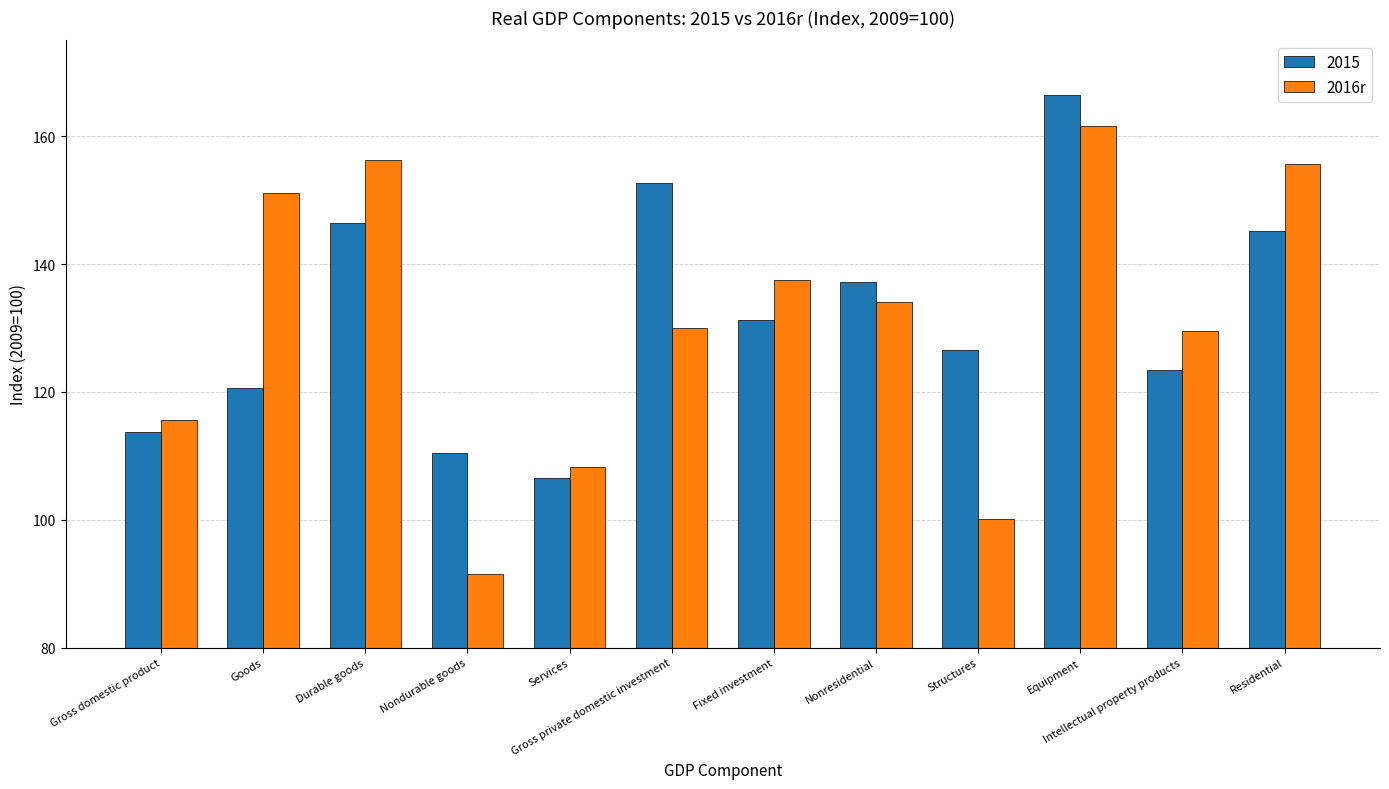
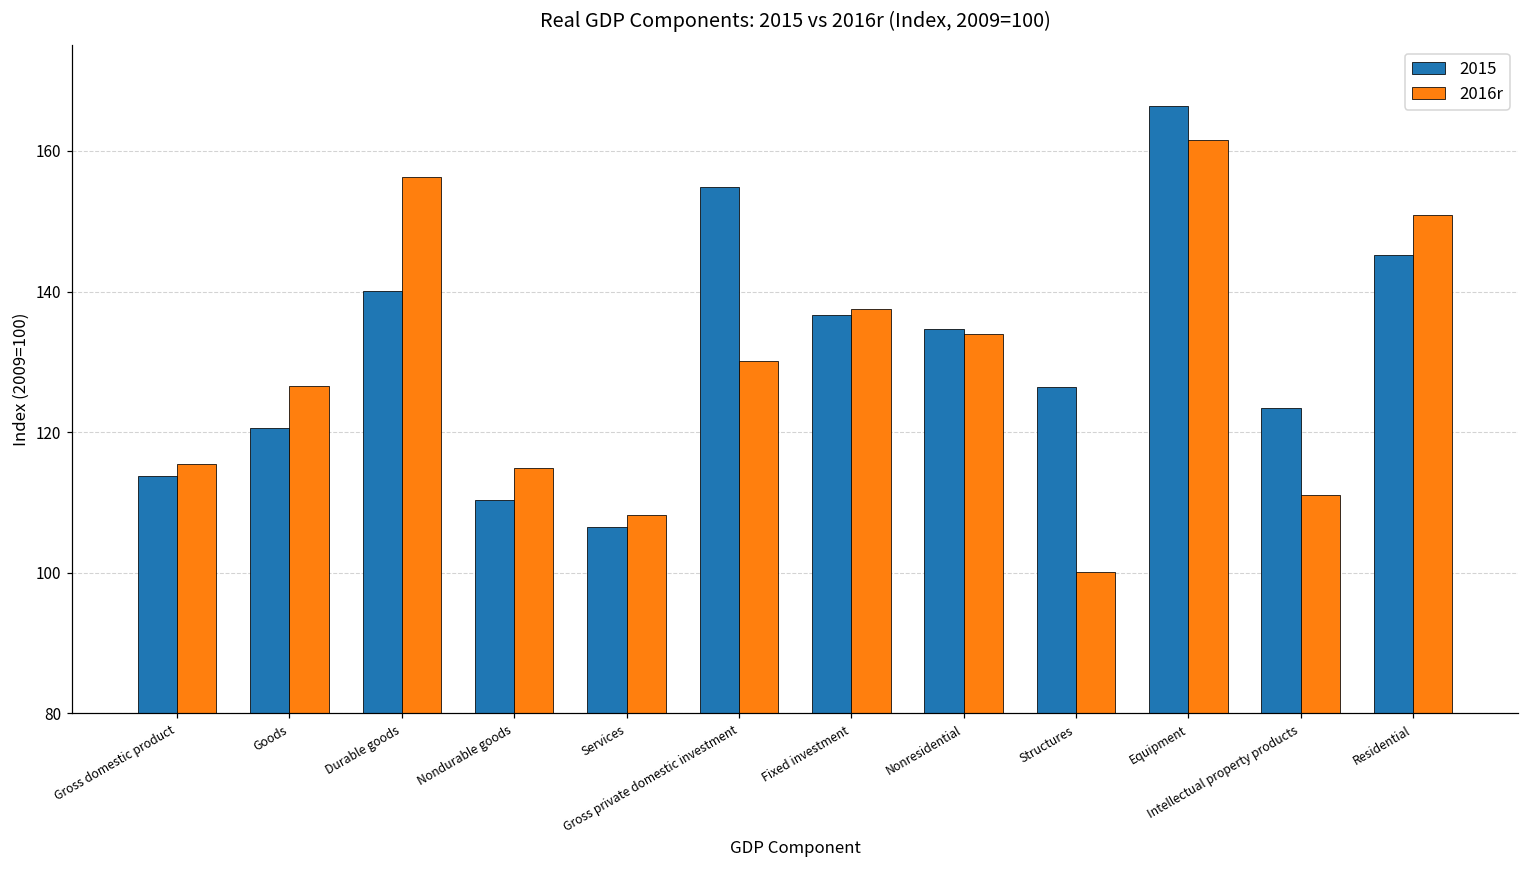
  {
    "2015": {
      "Gross domestic product": 114,
      "Goods": 121,
-     "Durable goods": 146,
+     "Durable goods": 140,
      "Nondurable goods": 110,
      "Services": 107,
-     "Gross private domestic investment": 153,
-     "Fixed investment": 131,
-     "Nonresidential": 137,
+     "Gross private domestic investment": 155,
+     "Fixed investment": 137,
+     "Nonresidential": 135,
      "Structures": 126,
      "Equipment": 166,
      "Intellectual property products": 123,
      "Residential": 145
    },
    "2016r": {
      "Gross domestic product": 116,
-     "Goods": 151,
+     "Goods": 127,
      "Durable goods": 156,
-     "Nondurable goods": 92,
+     "Nondurable goods": 115,
      "Services": 108,
      "Gross private domestic investment": 130,
      "Fixed investment": 138,
      "Nonresidential": 134,
      "Structures": 100,
      "Equipment": 162,
-     "Intellectual property products": 129,
-     "Residential": 156
+     "Intellectual property products": 111,
+     "Residential": 151
    }
  }
